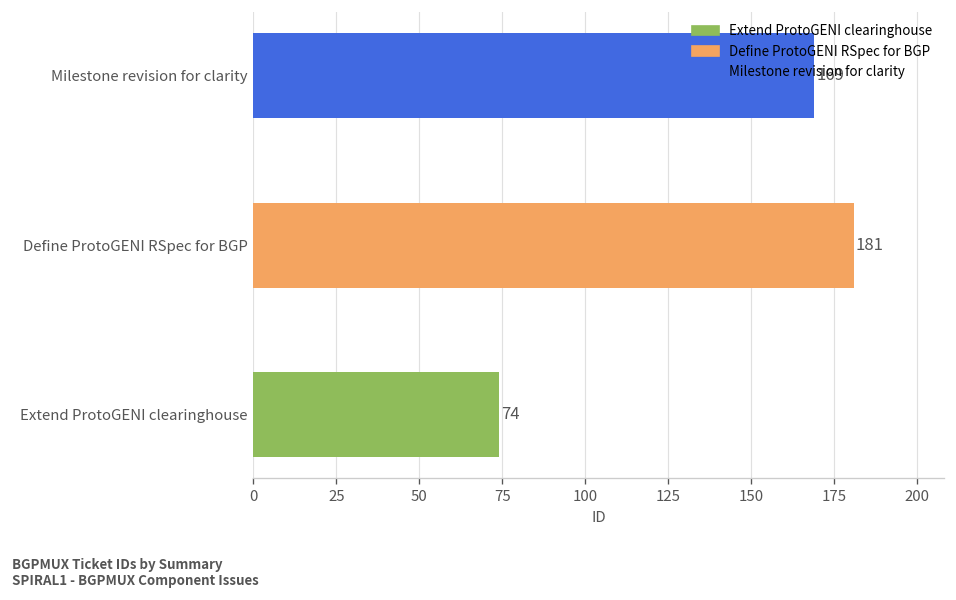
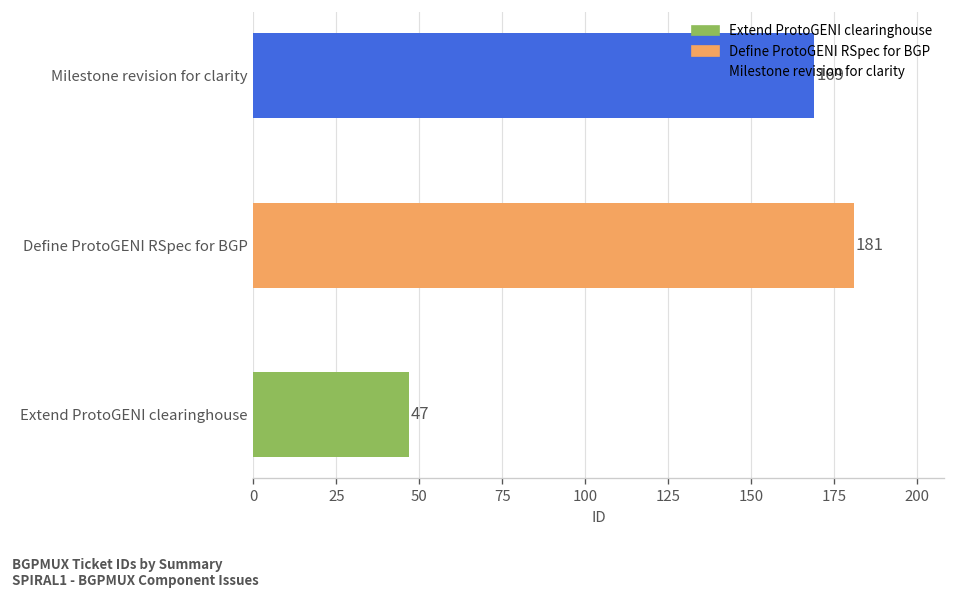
  {
    "Milestone revision for clarity": 169,
    "Define ProtoGENI RSpec for BGP": 181,
-   "Extend ProtoGENI clearinghouse": 74
+   "Extend ProtoGENI clearinghouse": 47
  }
